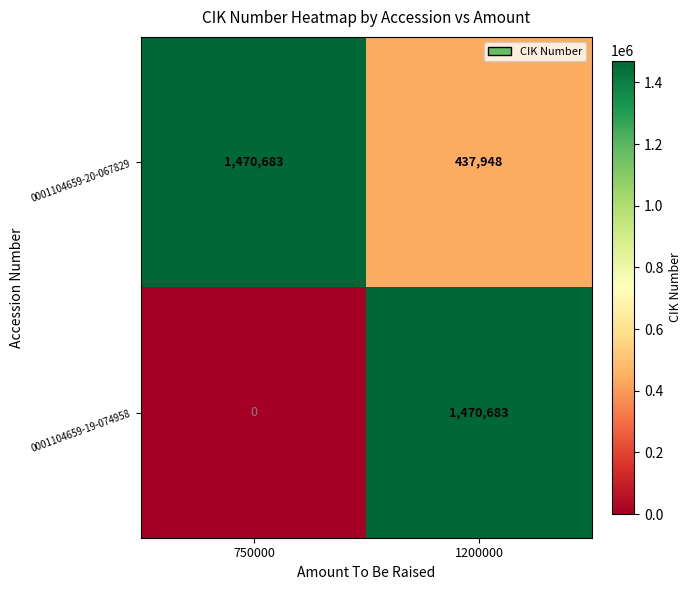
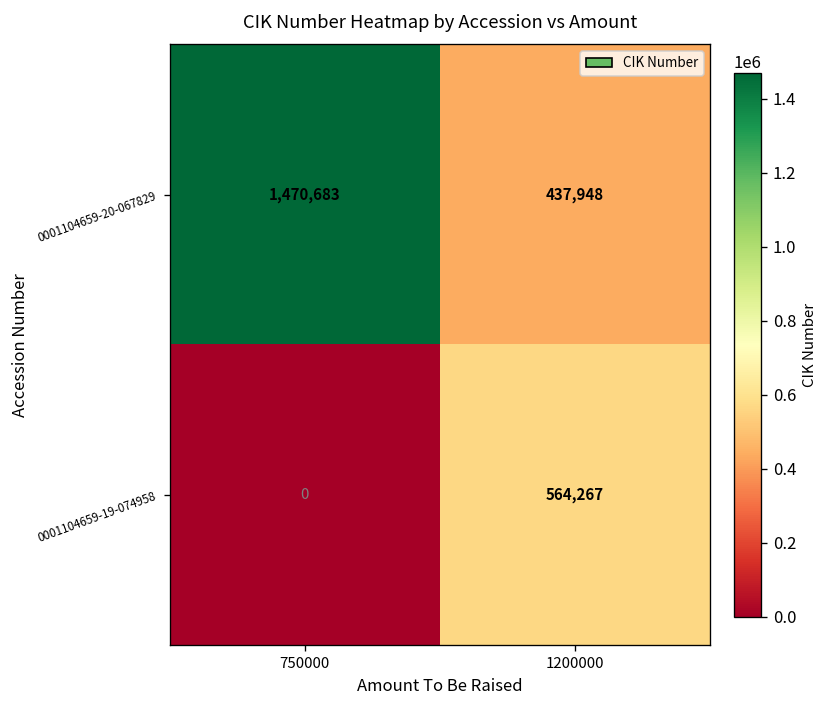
  {
    "0001104659-20-067829": {
      "750000": "1,470,683",
      "1200000": "437,948"
    },
    "0001104659-19-074958": {
      "750000": "0",
-     "1200000": "1,470,683"
+     "1200000": "564,267"
    }
  }
